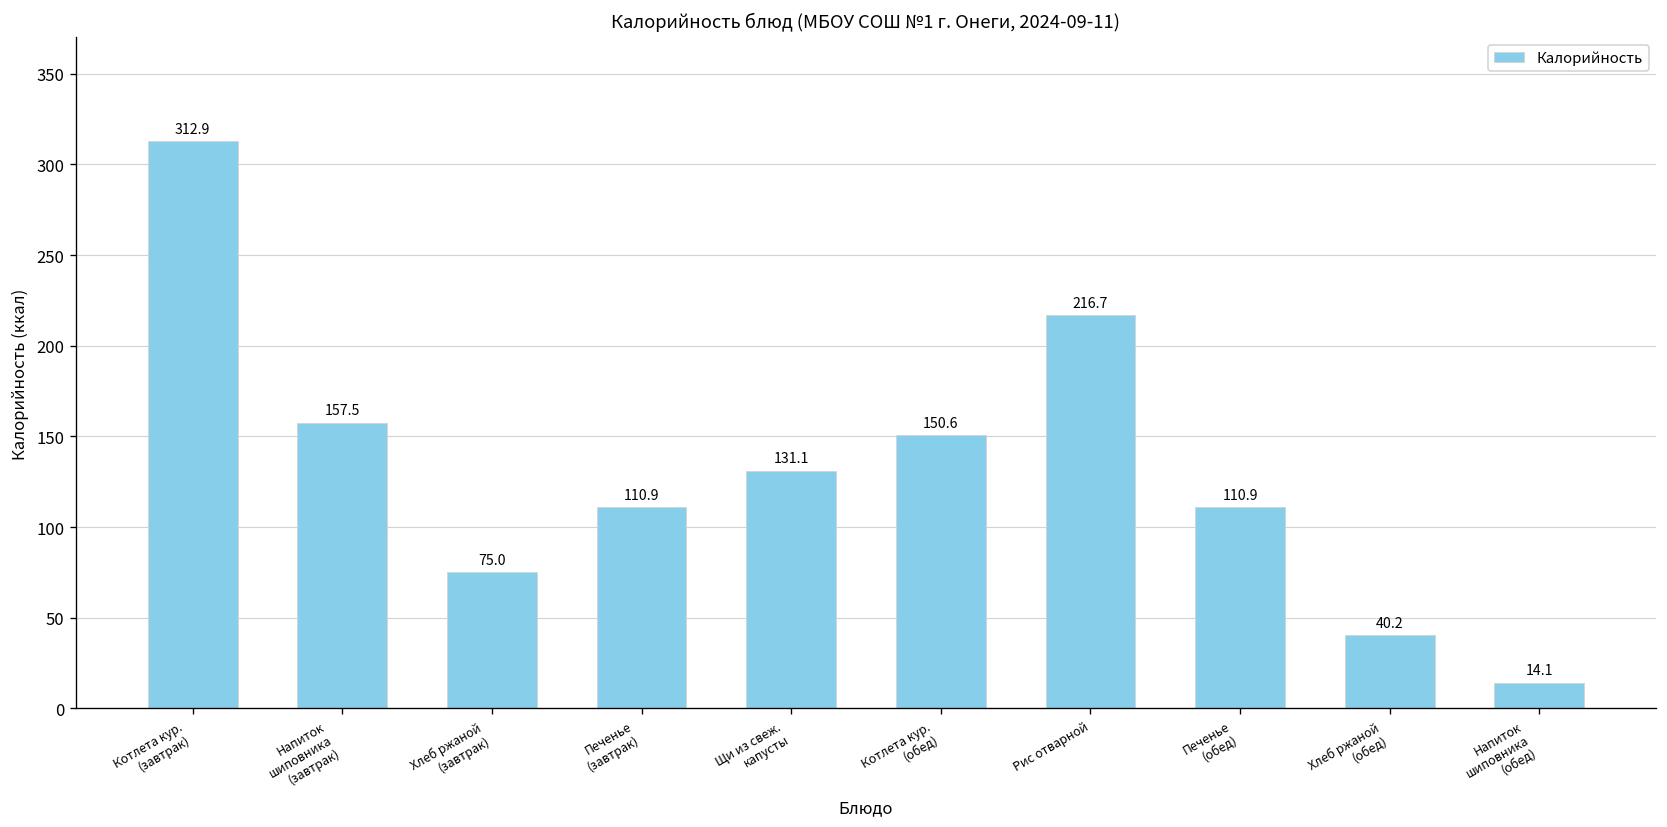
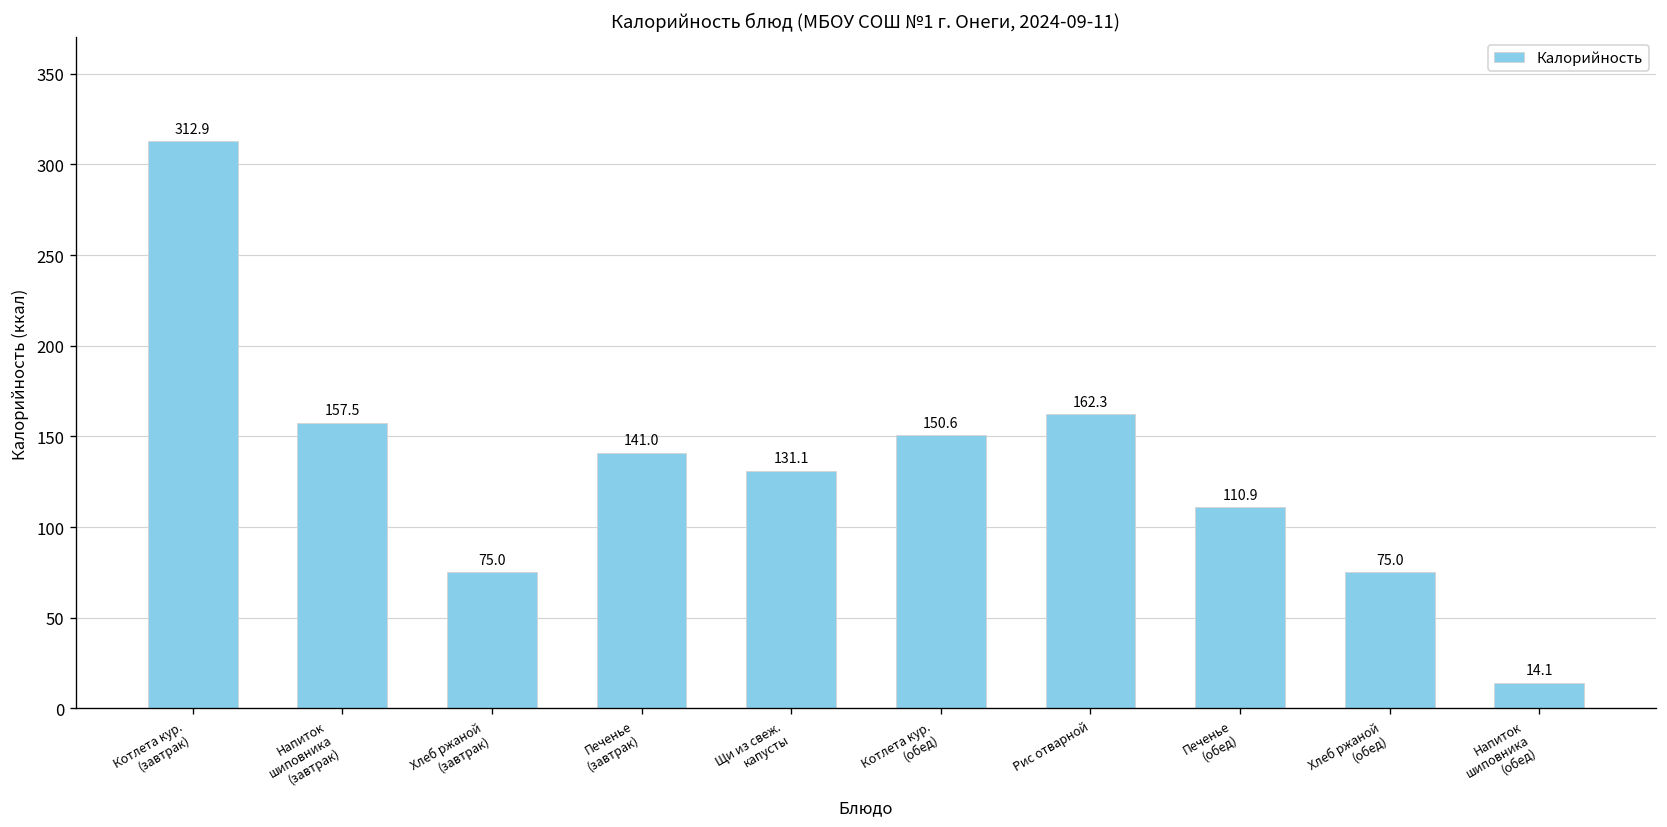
  {
    "Котлета кур. (завтрак)": 312.9,
    "Напиток шиповника (завтрак)": 157.5,
    "Хлеб ржаной (завтрак)": 75.0,
-   "Печенье (завтрак)": 110.9,
+   "Печенье (завтрак)": 141.0,
    "Щи из свеж. капусты": 131.1,
    "Котлета кур. (обед)": 150.6,
-   "Рис отварной": 216.7,
+   "Рис отварной": 162.3,
    "Печенье (обед)": 110.9,
-   "Хлеб ржаной (обед)": 40.2,
+   "Хлеб ржаной (обед)": 75.0,
    "Напиток шиповника (обед)": 14.1
  }
